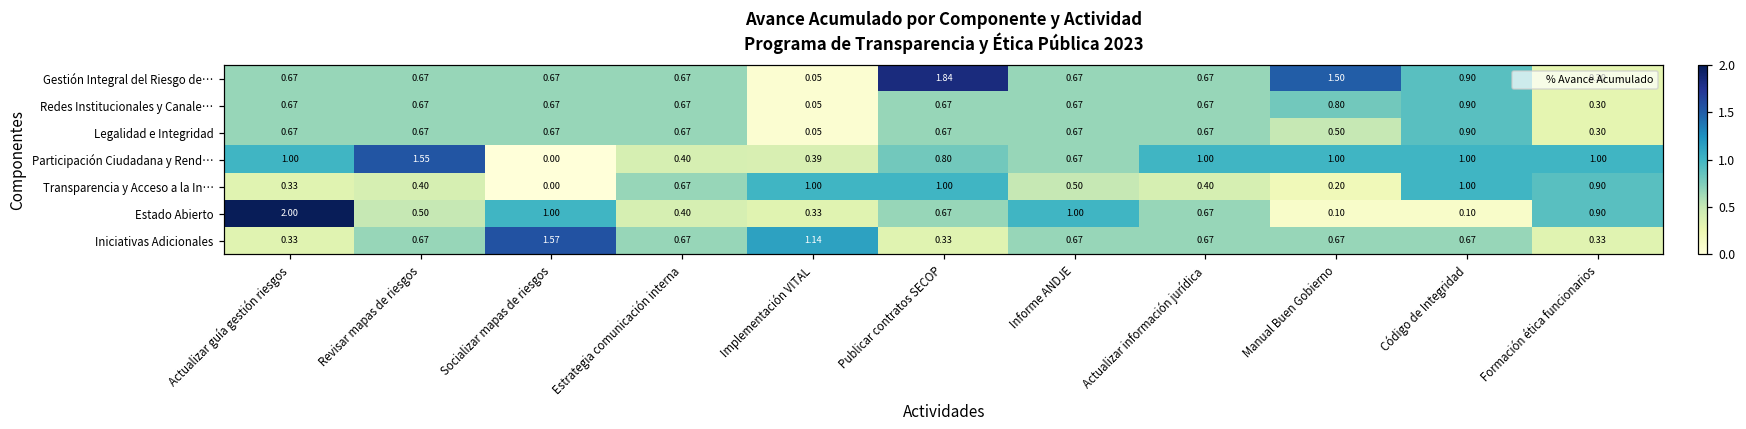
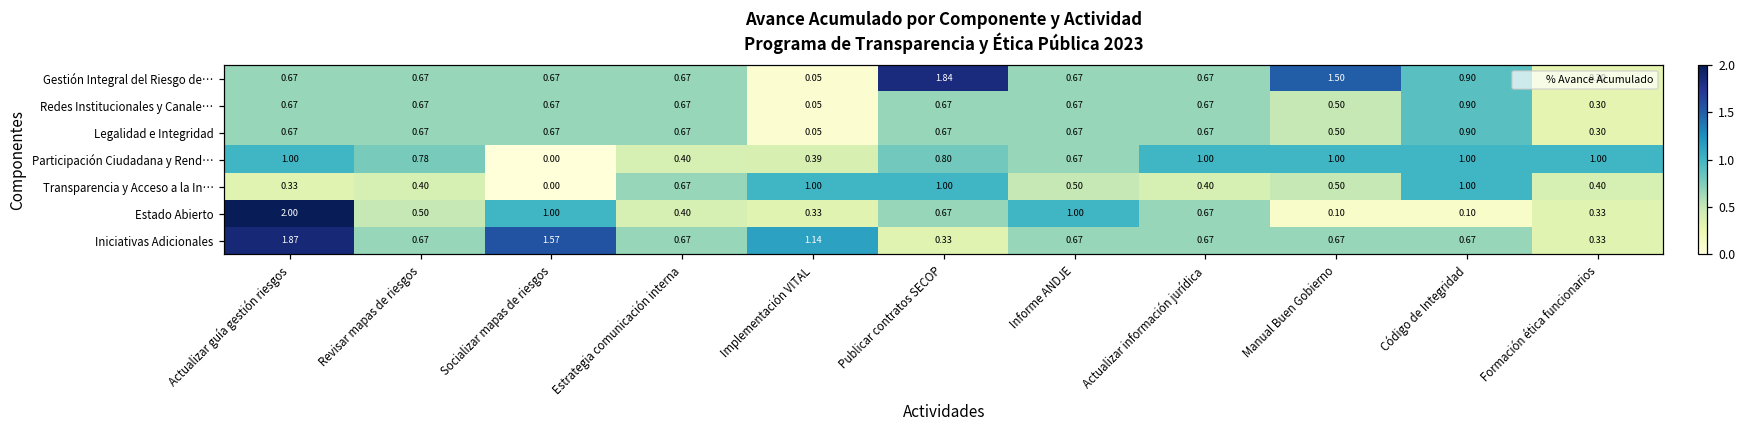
  {
    "Gestión Integral del Riesgo de…": {
      "Actualizar guía gestión riesgos": 0.67,
      "Revisar mapas de riesgos": 0.67,
      "Socializar mapas de riesgos": 0.67,
      "Estrategia comunicación interna": 0.67,
      "Implementación VITAL": 0.05,
      "Publicar contratos SECOP": 1.84,
      "Informe ANDJE": 0.67,
      "Actualizar información jurídica": 0.67,
      "Manual Buen Gobierno": 1.50,
      "Código de Integridad": 0.90
    },
    "Redes Institucionales y Canale…": {
      "Actualizar guía gestión riesgos": 0.67,
      "Revisar mapas de riesgos": 0.67,
      "Socializar mapas de riesgos": 0.67,
      "Estrategia comunicación interna": 0.67,
      "Implementación VITAL": 0.05,
      "Publicar contratos SECOP": 0.67,
      "Informe ANDJE": 0.67,
      "Actualizar información jurídica": 0.67,
-     "Manual Buen Gobierno": 0.80,
+     "Manual Buen Gobierno": 0.50,
      "Código de Integridad": 0.90,
      "Formación ética funcionarios": 0.30
    },
    "Legalidad e Integridad": {
      "Actualizar guía gestión riesgos": 0.67,
      "Revisar mapas de riesgos": 0.67,
      "Socializar mapas de riesgos": 0.67,
      "Estrategia comunicación interna": 0.67,
      "Implementación VITAL": 0.05,
      "Publicar contratos SECOP": 0.67,
      "Informe ANDJE": 0.67,
      "Actualizar información jurídica": 0.67,
      "Manual Buen Gobierno": 0.50,
      "Código de Integridad": 0.90,
      "Formación ética funcionarios": 0.30
    },
    "Participación Ciudadana y Rend…": {
      "Actualizar guía gestión riesgos": 1.00,
-     "Revisar mapas de riesgos": 1.55,
+     "Revisar mapas de riesgos": 0.78,
      "Socializar mapas de riesgos": 0.00,
      "Estrategia comunicación interna": 0.40,
      "Implementación VITAL": 0.39,
      "Publicar contratos SECOP": 0.80,
      "Informe ANDJE": 0.67,
      "Actualizar información jurídica": 1.00,
      "Manual Buen Gobierno": 1.00,
      "Código de Integridad": 1.00,
      "Formación ética funcionarios": 1.00
    },
    "Transparencia y Acceso a la In…": {
      "Actualizar guía gestión riesgos": 0.33,
      "Revisar mapas de riesgos": 0.40,
      "Socializar mapas de riesgos": 0.00,
      "Estrategia comunicación interna": 0.67,
      "Implementación VITAL": 1.00,
      "Publicar contratos SECOP": 1.00,
      "Informe ANDJE": 0.50,
      "Actualizar información jurídica": 0.40,
-     "Manual Buen Gobierno": 0.20,
+     "Manual Buen Gobierno": 0.50,
      "Código de Integridad": 1.00,
-     "Formación ética funcionarios": 0.90
+     "Formación ética funcionarios": 0.40
    },
    "Estado Abierto": {
      "Actualizar guía gestión riesgos": 2.00,
      "Revisar mapas de riesgos": 0.50,
      "Socializar mapas de riesgos": 1.00,
      "Estrategia comunicación interna": 0.40,
      "Implementación VITAL": 0.33,
      "Publicar contratos SECOP": 0.67,
      "Informe ANDJE": 1.00,
      "Actualizar información jurídica": 0.67,
      "Manual Buen Gobierno": 0.10,
      "Código de Integridad": 0.10,
-     "Formación ética funcionarios": 0.90
+     "Formación ética funcionarios": 0.33
    },
    "Iniciativas Adicionales": {
-     "Actualizar guía gestión riesgos": 0.33,
+     "Actualizar guía gestión riesgos": 1.87,
      "Revisar mapas de riesgos": 0.67,
      "Socializar mapas de riesgos": 1.57,
      "Estrategia comunicación interna": 0.67,
      "Implementación VITAL": 1.14,
      "Publicar contratos SECOP": 0.33,
      "Informe ANDJE": 0.67,
      "Actualizar información jurídica": 0.67,
      "Manual Buen Gobierno": 0.67,
      "Código de Integridad": 0.67,
      "Formación ética funcionarios": 0.33
    }
  }
